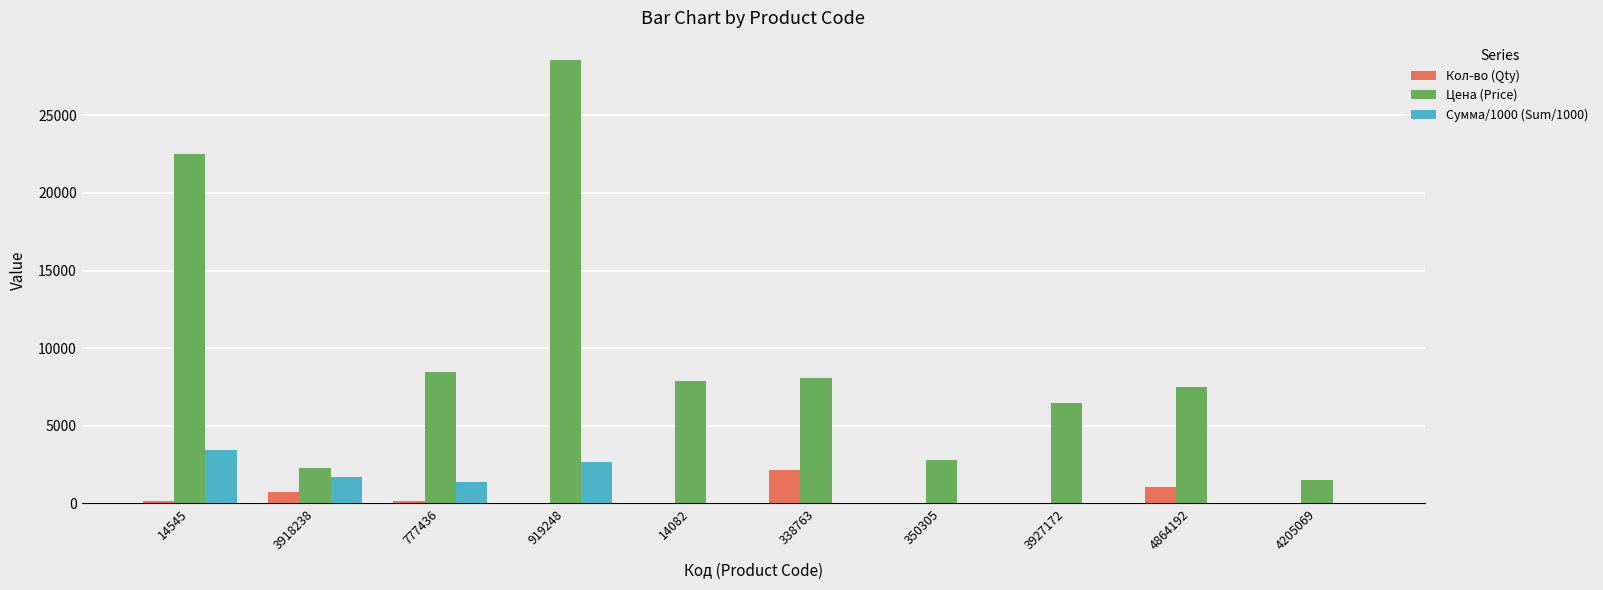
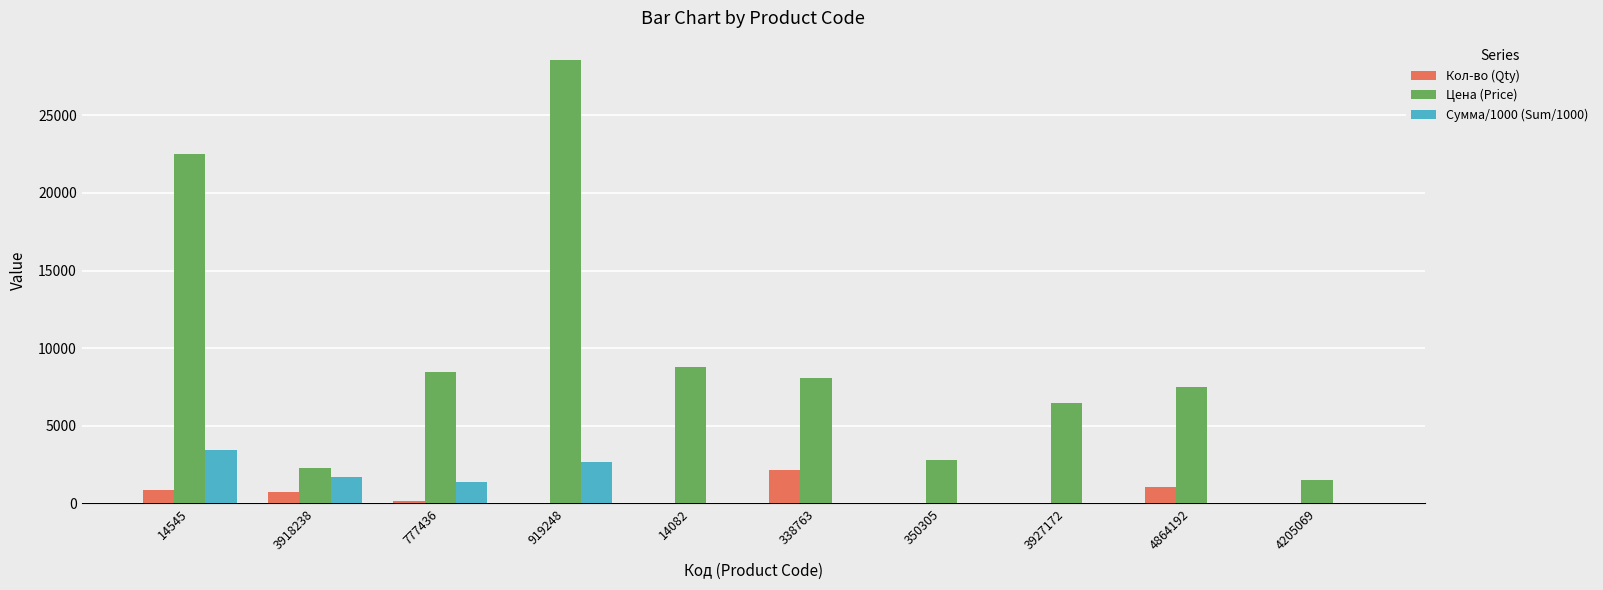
  {
    "Кол-во (Qty)": {
-     "14545": 100,
+     "14545": 800,
      "3918238": 700,
      "338763": 2100,
      "4864192": 1000
    },
    "Цена (Price)": {
      "14545": 22500,
      "3918238": 2300,
      "777436": 8500,
      "919248": 28600,
-     "14082": 7900,
+     "14082": 8800,
      "338763": 8100,
      "350305": 2800,
      "3927172": 6500,
      "4864192": 7500,
      "4205069": 1500
    },
    "Сумма/1000 (Sum/1000)": {
      "14545": 3400,
      "3918238": 1700,
      "777436": 1400,
      "919248": 2600
    }
  }
